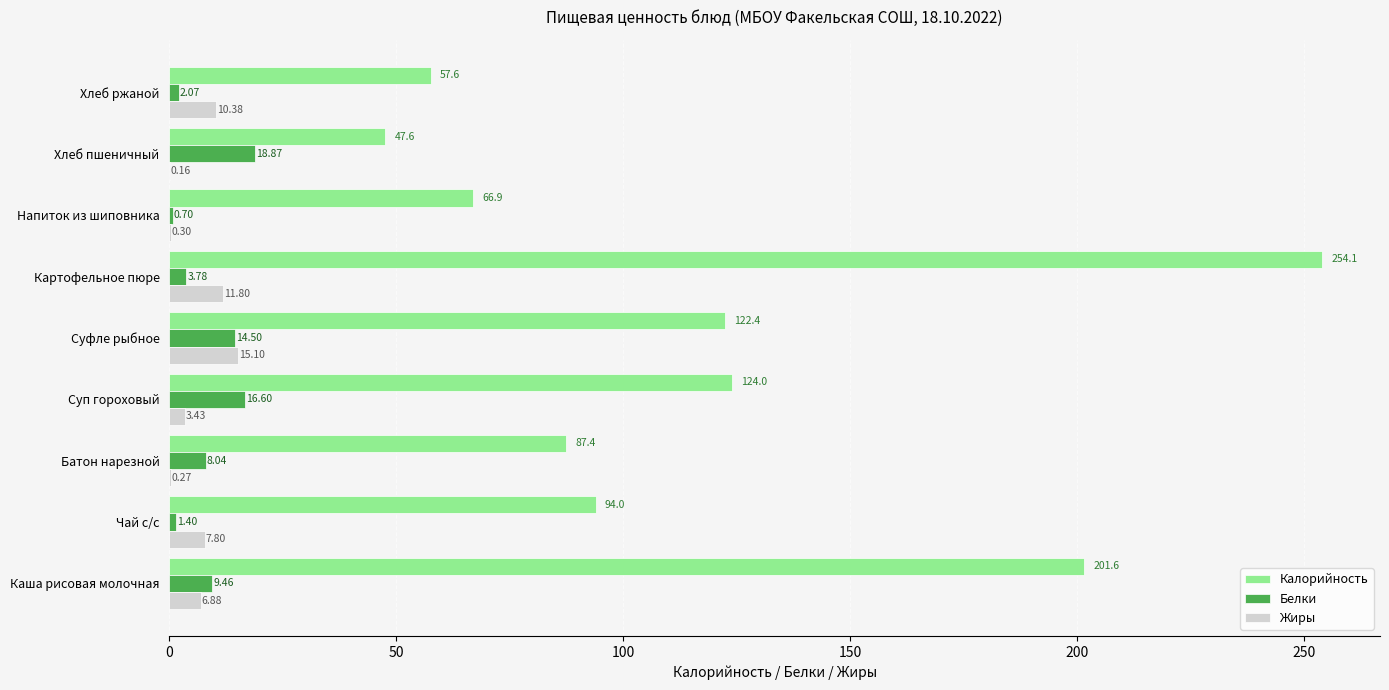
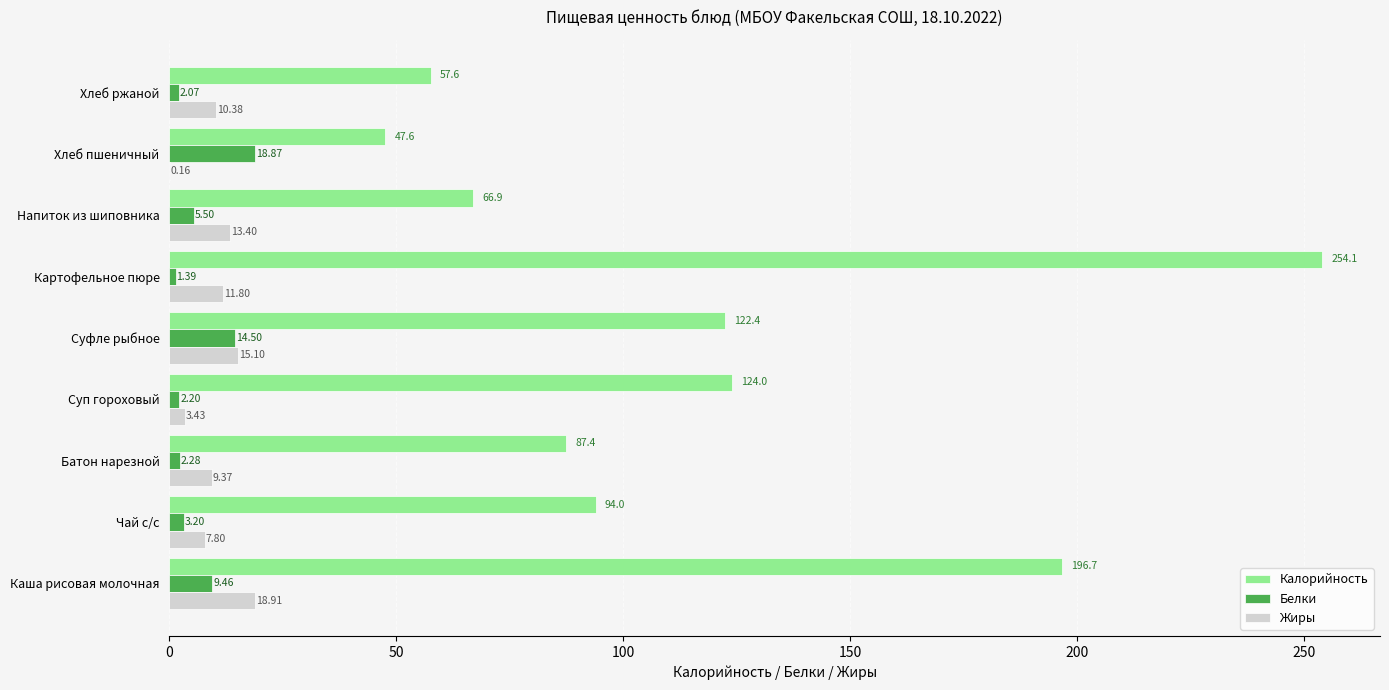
  {
    "Калорийность": {
      "Хлеб ржаной": 57.6,
      "Хлеб пшеничный": 47.6,
      "Напиток из шиповника": 66.9,
      "Картофельное пюре": 254.1,
      "Суфле рыбное": 122.4,
      "Суп гороховый": 124.0,
      "Батон нарезной": 87.4,
      "Чай с/с": 94.0,
-     "Каша рисовая молочная": 201.6
+     "Каша рисовая молочная": 196.7
    },
    "Белки": {
      "Хлеб ржаной": 2.07,
      "Хлеб пшеничный": 18.87,
-     "Напиток из шиповника": 0.70,
-     "Картофельное пюре": 3.78,
+     "Напиток из шиповника": 5.50,
+     "Картофельное пюре": 1.39,
      "Суфле рыбное": 14.50,
-     "Суп гороховый": 16.60,
-     "Батон нарезной": 8.04,
-     "Чай с/с": 1.40,
+     "Суп гороховый": 2.20,
+     "Батон нарезной": 2.28,
+     "Чай с/с": 3.20,
      "Каша рисовая молочная": 9.46
    },
    "Жиры": {
      "Хлеб ржаной": 10.38,
      "Хлеб пшеничный": 0.16,
-     "Напиток из шиповника": 0.30,
+     "Напиток из шиповника": 13.40,
      "Картофельное пюре": 11.80,
      "Суфле рыбное": 15.10,
      "Суп гороховый": 3.43,
-     "Батон нарезной": 0.27,
+     "Батон нарезной": 9.37,
      "Чай с/с": 7.80,
-     "Каша рисовая молочная": 6.88
+     "Каша рисовая молочная": 18.91
    }
  }
